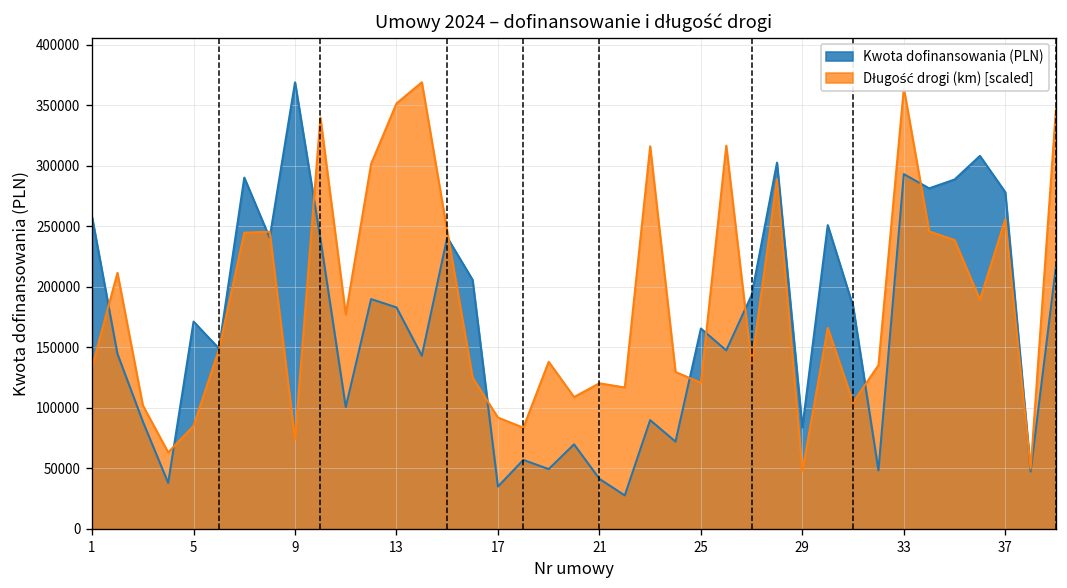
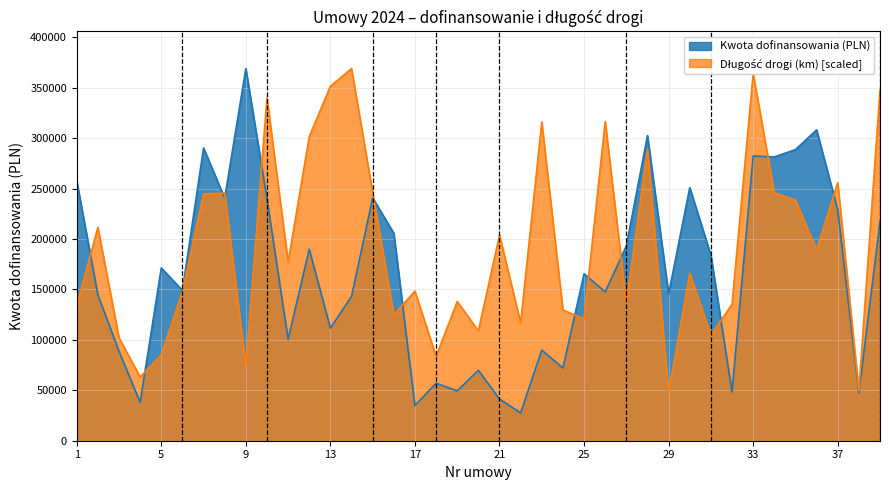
  {
    "Kwota dofinansowania (PLN)": {
      "1": 258000,
      "5": 171000,
      "9": 369000,
-     "13": 183000,
+     "13": 112000,
      "17": 35000,
      "21": 41000,
      "25": 166000,
-     "29": 84000,
-     "33": 293000,
-     "37": 278000
+     "29": 146000,
+     "33": 282000,
+     "37": 229000
    },
    "Długość drogi (km) [scaled]": {
      "1": 134000,
      "5": 85000,
      "9": 74000,
      "13": 352000,
-     "17": 92000,
-     "21": 120000,
+     "17": 148000,
+     "21": 204000,
      "25": 121000,
      "29": 48000,
      "37": 256000
    }
  }
